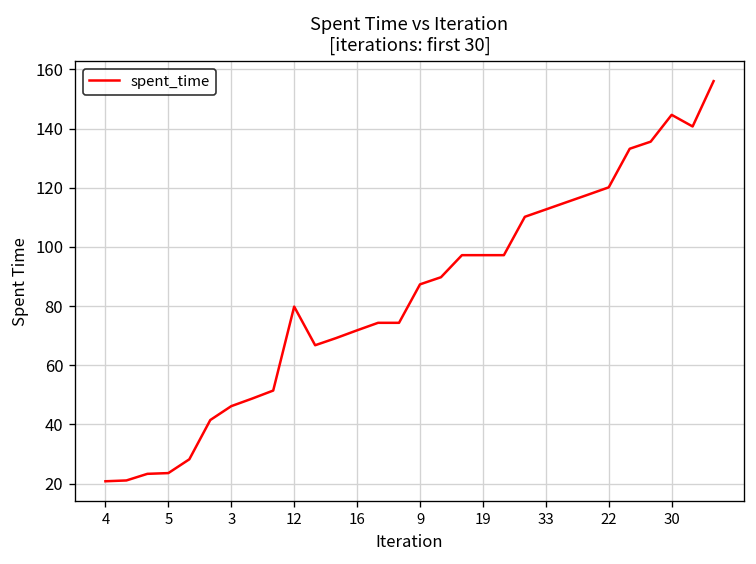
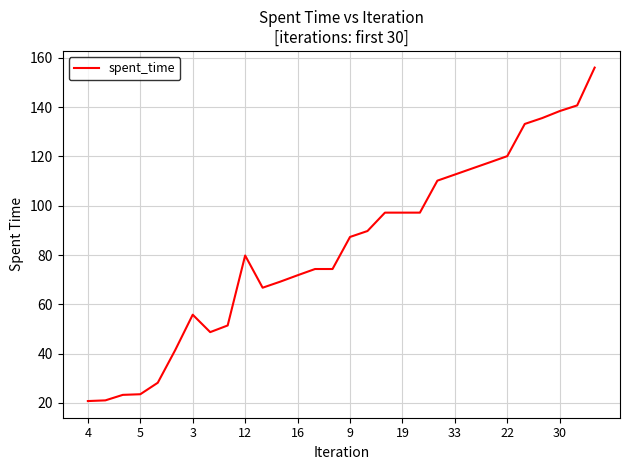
  {
-   "3": 46,
+   "3": 56,
    "12": 80,
    "9": 87,
    "33": 113,
-   "30": 145
+   "30": 138
  }
